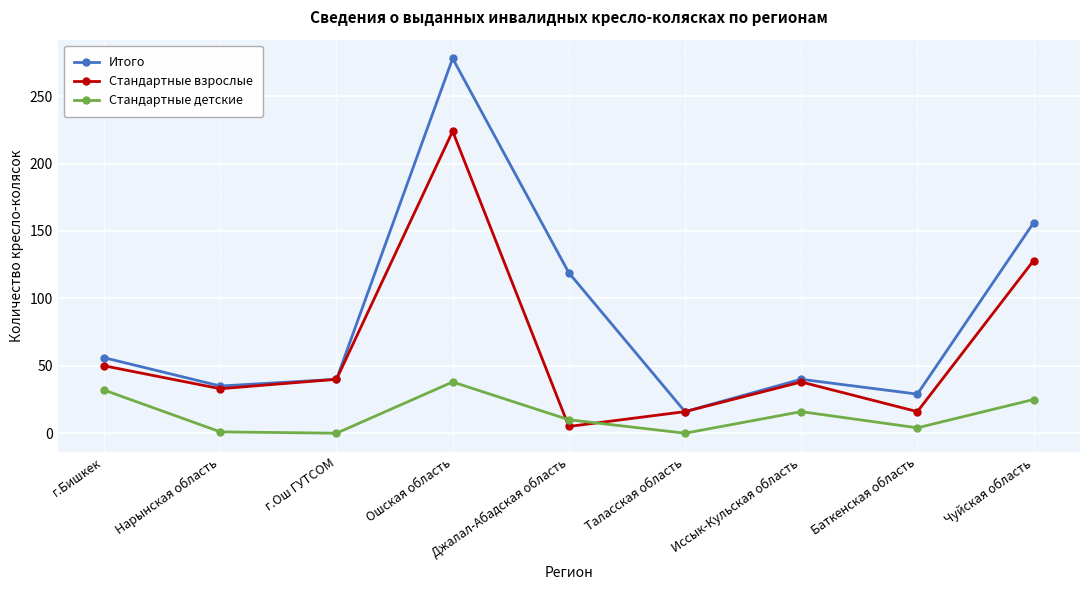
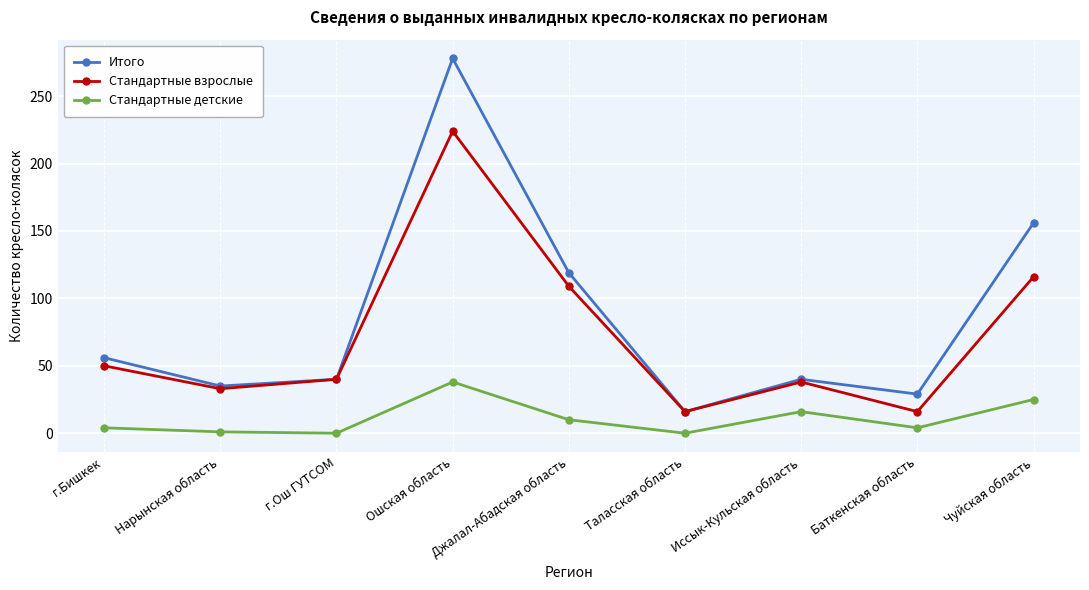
  {
    "Итого": {
      "г.Бишкек": 56,
      "Нарынская область": 35,
      "Ошская область": 278,
      "Джалал-Абадская область": 119,
      "Иссык-Кульская область": 40,
      "Баткенская область": 29,
      "Чуйская область": 156
    },
    "Стандартные взрослые": {
      "г.Бишкек": 50,
      "Нарынская область": 33,
      "Ошская область": 224,
-     "Джалал-Абадская область": 5,
+     "Джалал-Абадская область": 109,
      "Иссык-Кульская область": 38,
      "Баткенская область": 16,
-     "Чуйская область": 128
+     "Чуйская область": 116
    },
    "Стандартные детские": {
-     "г.Бишкек": 32,
+     "г.Бишкек": 4,
      "Нарынская область": 1,
      "г.Ош ГУТСОМ": 0,
      "Ошская область": 38,
      "Джалал-Абадская область": 10,
      "Таласская область": 0,
      "Иссык-Кульская область": 16,
      "Баткенская область": 4,
      "Чуйская область": 25
    }
  }
